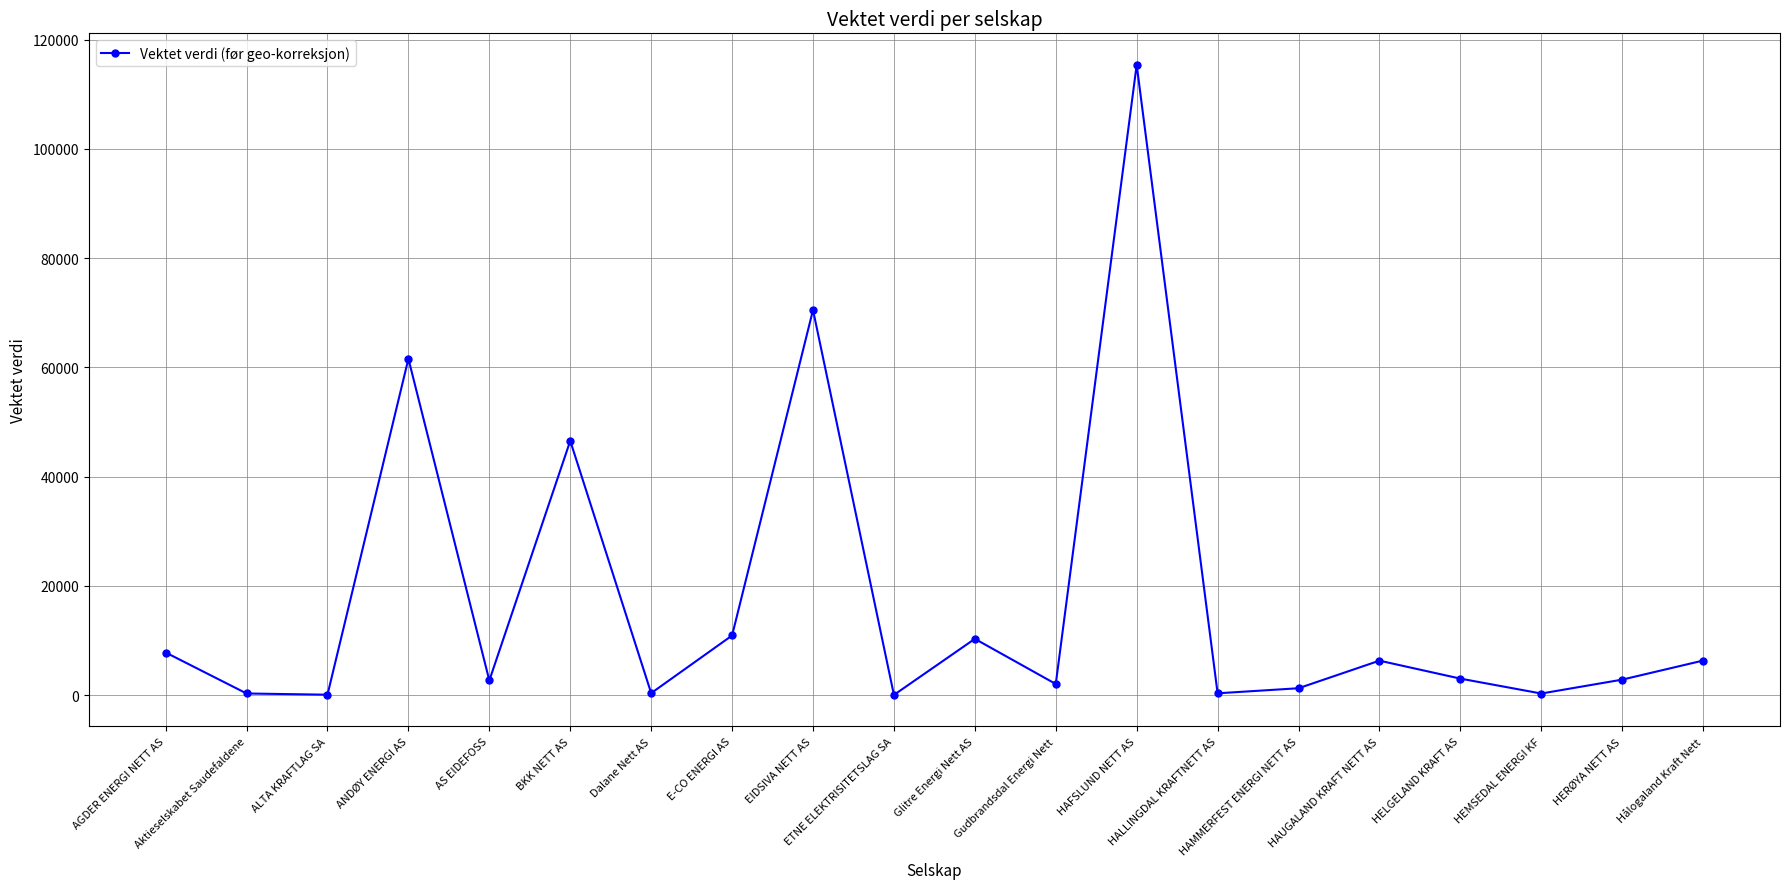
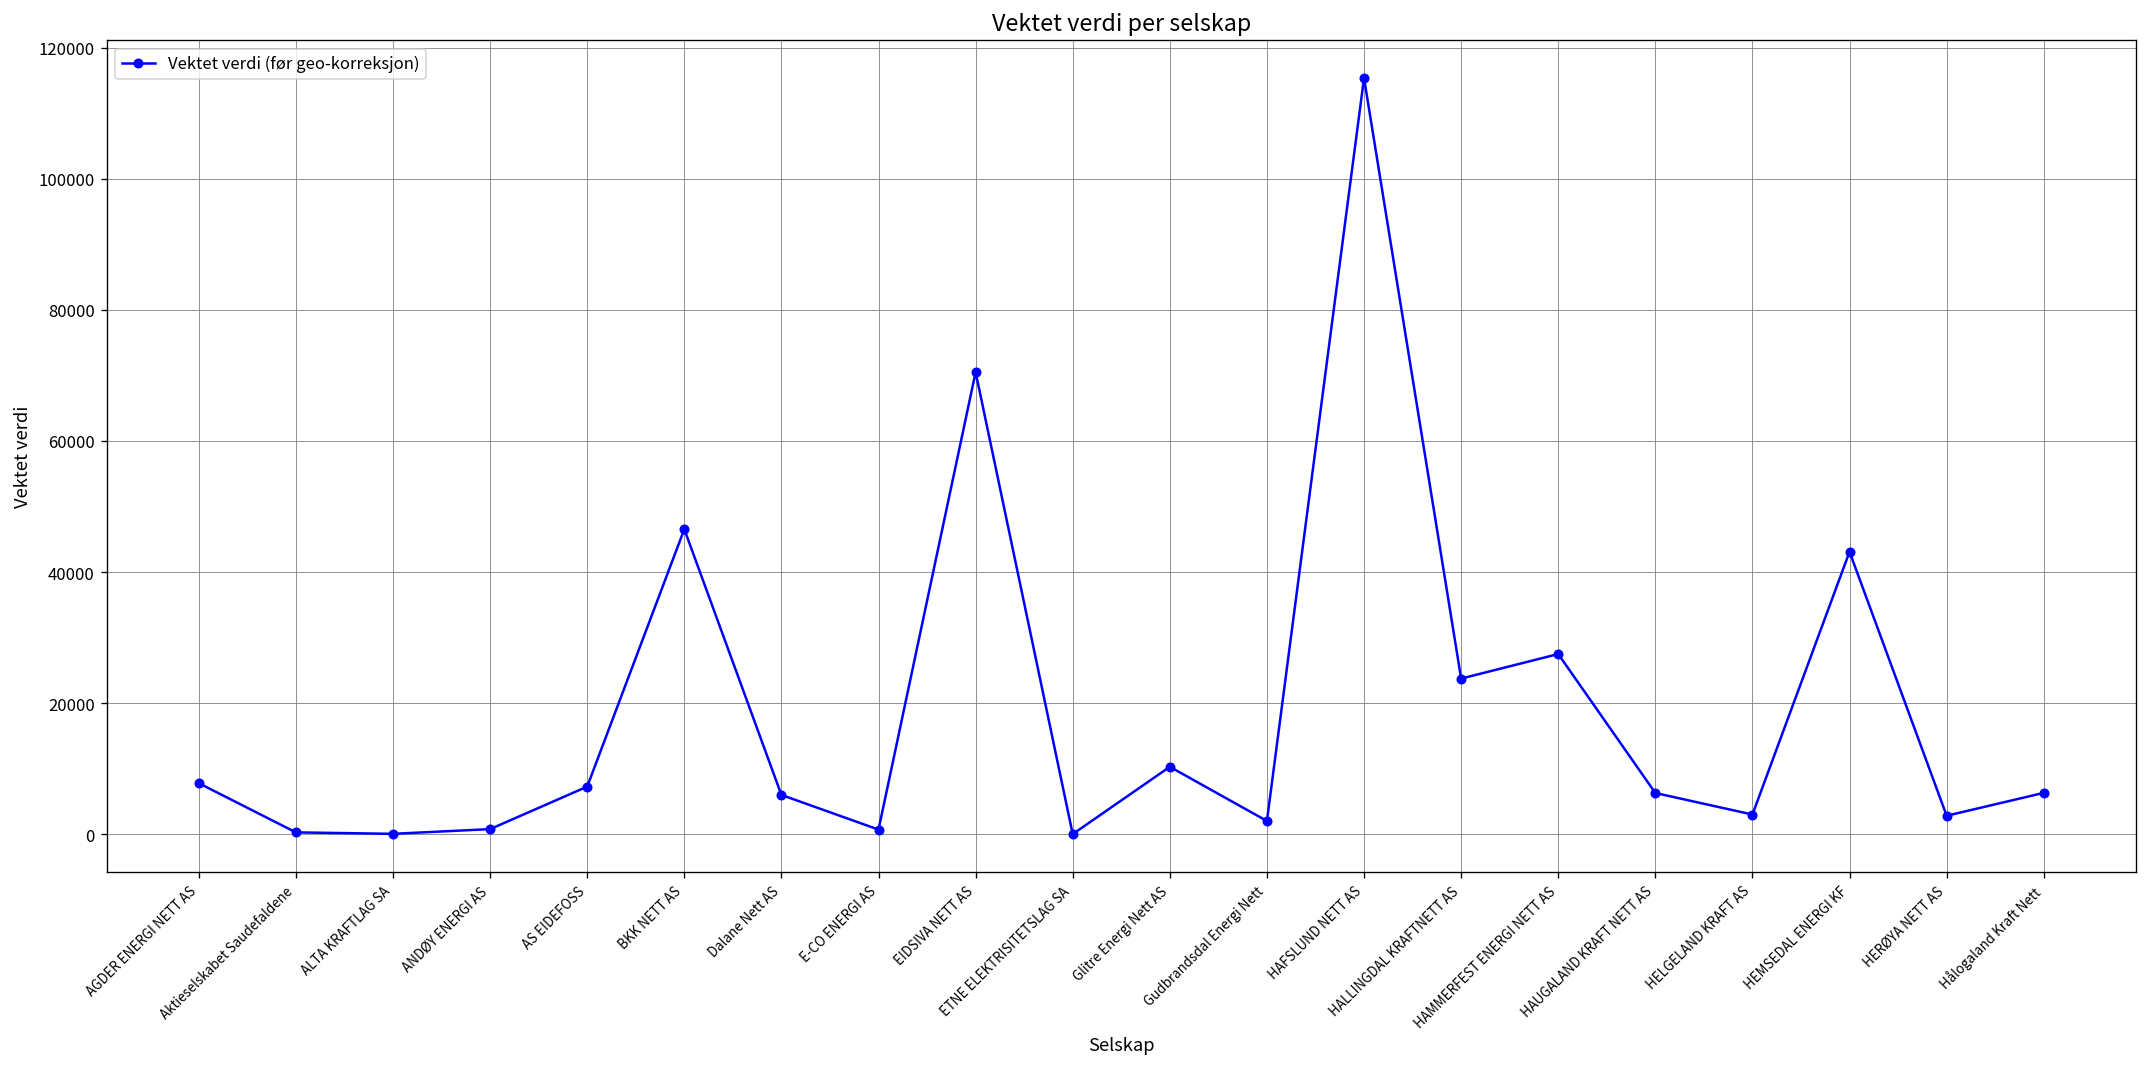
  {
    "AGDER ENERGI NETT AS": 8000,
    "Aktieselskabet Saudefaldene": 0,
    "ALTA KRAFTLAG SA": 0,
-   "ANDØY ENERGI AS": 62000,
-   "AS EIDEFOSS": 3000,
+   "ANDØY ENERGI AS": 1000,
+   "AS EIDEFOSS": 7000,
    "BKK NETT AS": 47000,
-   "Dalane Nett AS": 0,
-   "E-CO ENERGI AS": 11000,
+   "Dalane Nett AS": 6000,
+   "E-CO ENERGI AS": 1000,
    "EIDSIVA NETT AS": 71000,
    "ETNE ELEKTRISITETSLAG SA": 0,
    "Glitre Energi Nett AS": 10000,
    "Gudbrandsdal Energi Nett": 2000,
    "HAFSLUND NETT AS": 115000,
-   "HALLINGDAL KRAFTNETT AS": 0,
-   "HAMMERFEST ENERGI NETT AS": 1000,
+   "HALLINGDAL KRAFTNETT AS": 24000,
+   "HAMMERFEST ENERGI NETT AS": 27000,
    "HAUGALAND KRAFT NETT AS": 6000,
    "HELGELAND KRAFT AS": 3000,
-   "HEMSEDAL ENERGI KF": 0,
+   "HEMSEDAL ENERGI KF": 43000,
    "HERØYA NETT AS": 3000,
    "Hålogaland Kraft Nett": 6000
  }
